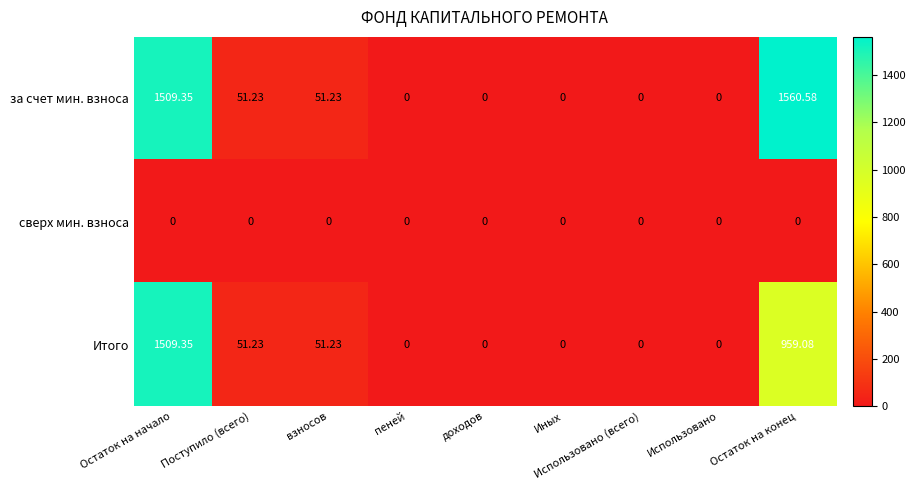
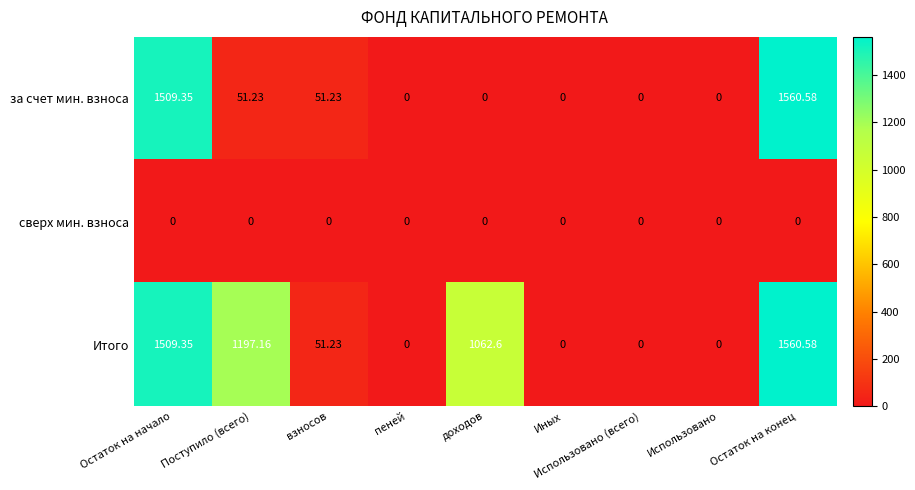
  {
    "за счет мин. взноса": {
      "Остаток на начало": 1509.35,
      "Поступило (всего)": 51.23,
      "взносов": 51.23,
      "пеней": 0,
      "доходов": 0,
      "Иных": 0,
      "Использовано (всего)": 0,
      "Использовано": 0,
      "Остаток на конец": 1560.58
    },
    "сверх мин. взноса": {
      "Остаток на начало": 0,
      "Поступило (всего)": 0,
      "взносов": 0,
      "пеней": 0,
      "доходов": 0,
      "Иных": 0,
      "Использовано (всего)": 0,
      "Использовано": 0,
      "Остаток на конец": 0
    },
    "Итого": {
      "Остаток на начало": 1509.35,
-     "Поступило (всего)": 51.23,
+     "Поступило (всего)": 1197.16,
      "взносов": 51.23,
      "пеней": 0,
-     "доходов": 0,
+     "доходов": 1062.6,
      "Иных": 0,
      "Использовано (всего)": 0,
      "Использовано": 0,
-     "Остаток на конец": 959.08
+     "Остаток на конец": 1560.58
    }
  }
